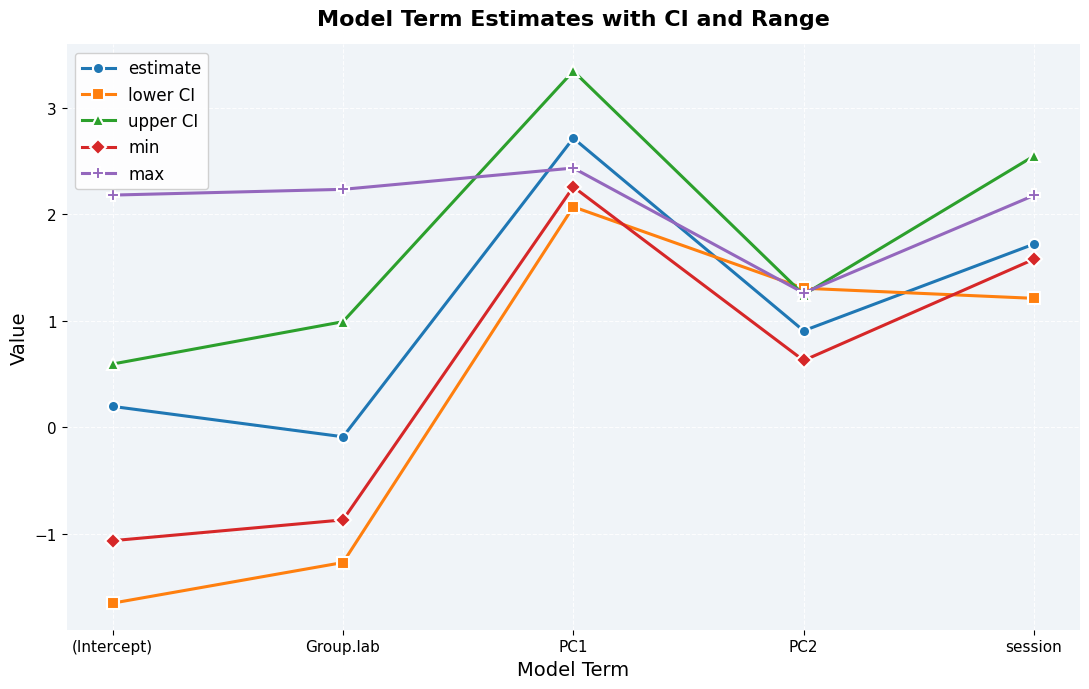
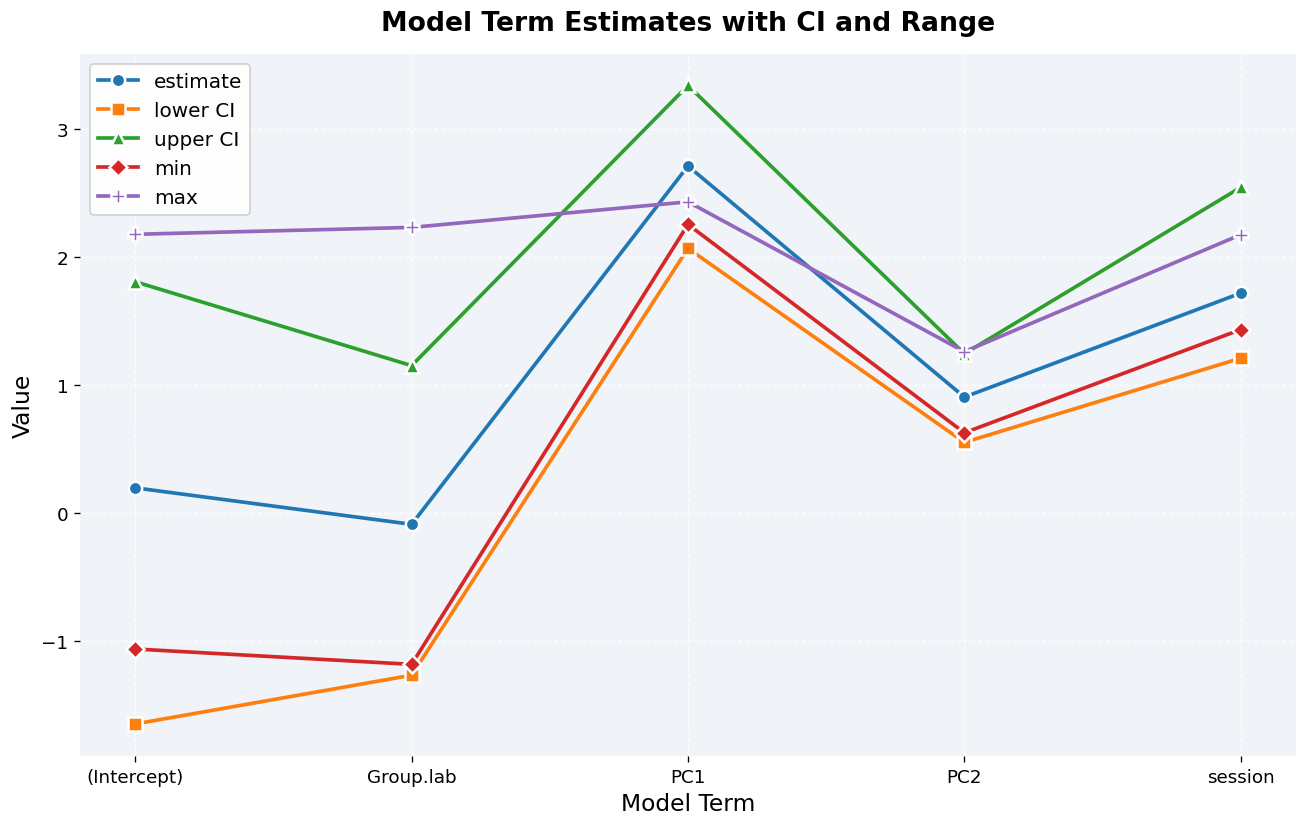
  {
    "estimate": {
      "(Intercept)": 0.20,
      "Group.lab": -0.09,
      "PC1": 2.71,
      "PC2": 0.91,
      "session": 1.72
    },
    "lower CI": {
      "(Intercept)": -1.65,
      "Group.lab": -1.27,
      "PC1": 2.07,
-     "PC2": 1.31,
+     "PC2": 0.55,
      "session": 1.21
    },
    "upper CI": {
-     "(Intercept)": 0.59,
-     "Group.lab": 0.99,
+     "(Intercept)": 1.81,
+     "Group.lab": 1.15,
      "PC1": 3.34,
      "session": 2.55
    },
    "min": {
      "(Intercept)": -1.06,
-     "Group.lab": -0.87,
+     "Group.lab": -1.18,
      "PC1": 2.26,
      "PC2": 0.63,
-     "session": 1.58
+     "session": 1.43
    },
    "max": {
      "(Intercept)": 2.18,
      "Group.lab": 2.23,
      "PC1": 2.43,
      "session": 2.18
    }
  }
